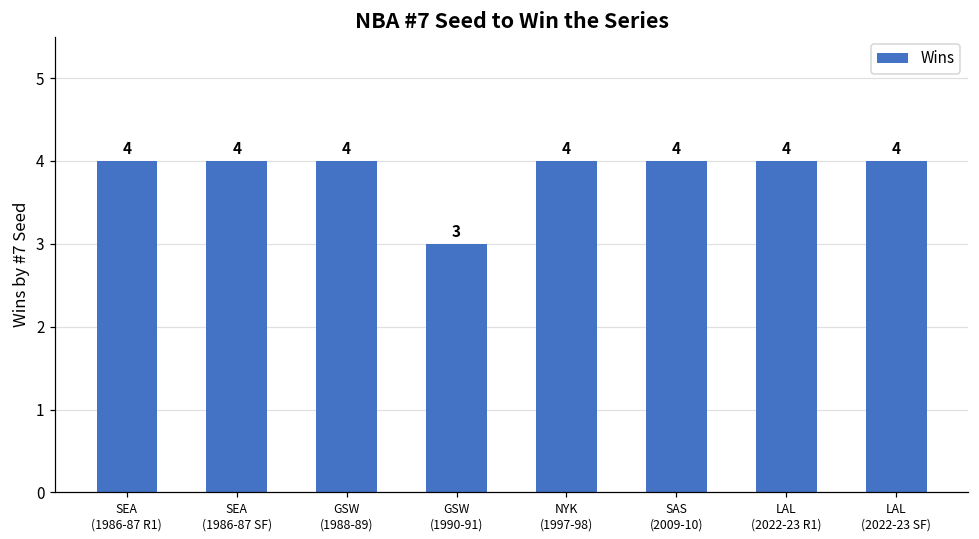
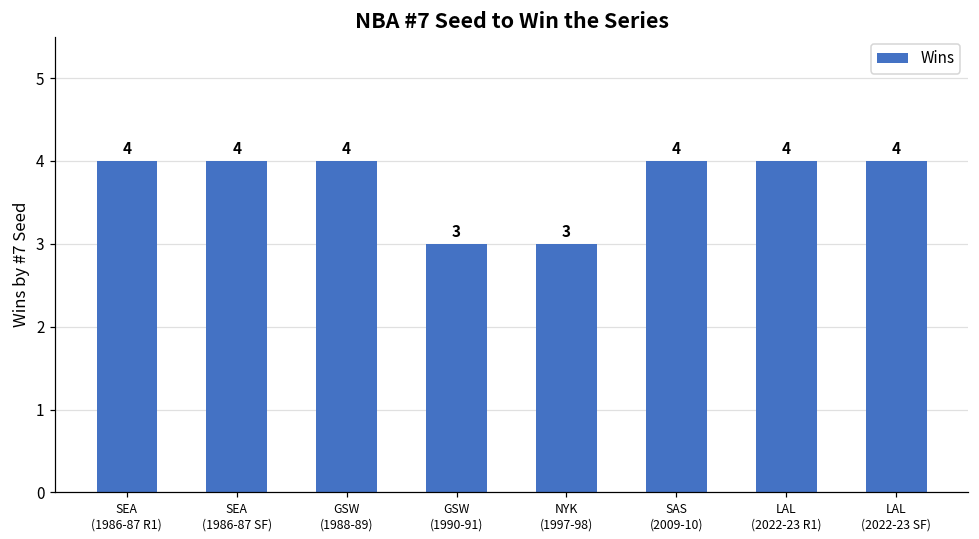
  {
    "SEA (1986-87 R1)": 4,
    "SEA (1986-87 SF)": 4,
    "GSW (1988-89)": 4,
    "GSW (1990-91)": 3,
-   "NYK (1997-98)": 4,
+   "NYK (1997-98)": 3,
    "SAS (2009-10)": 4,
    "LAL (2022-23 R1)": 4,
    "LAL (2022-23 SF)": 4
  }
